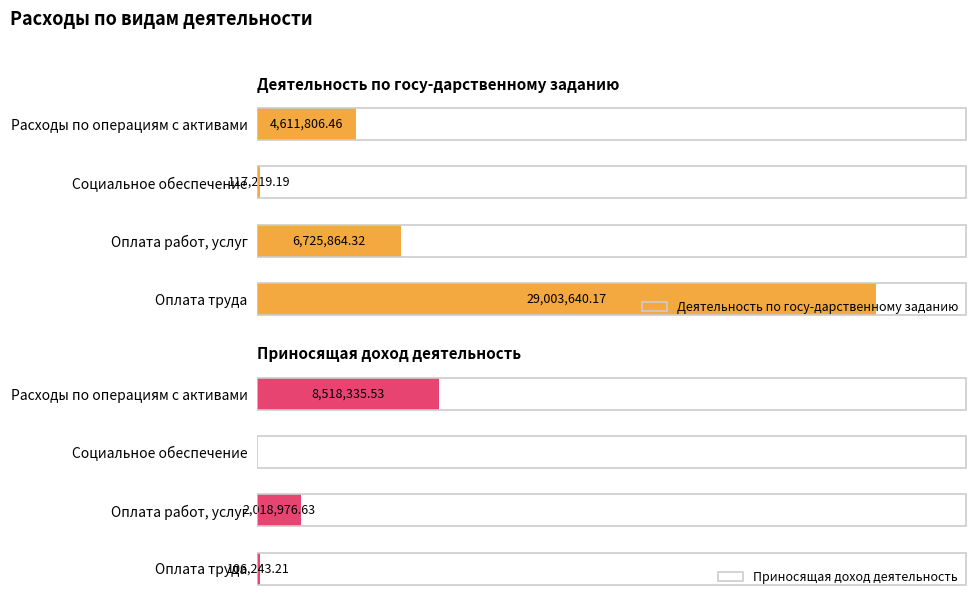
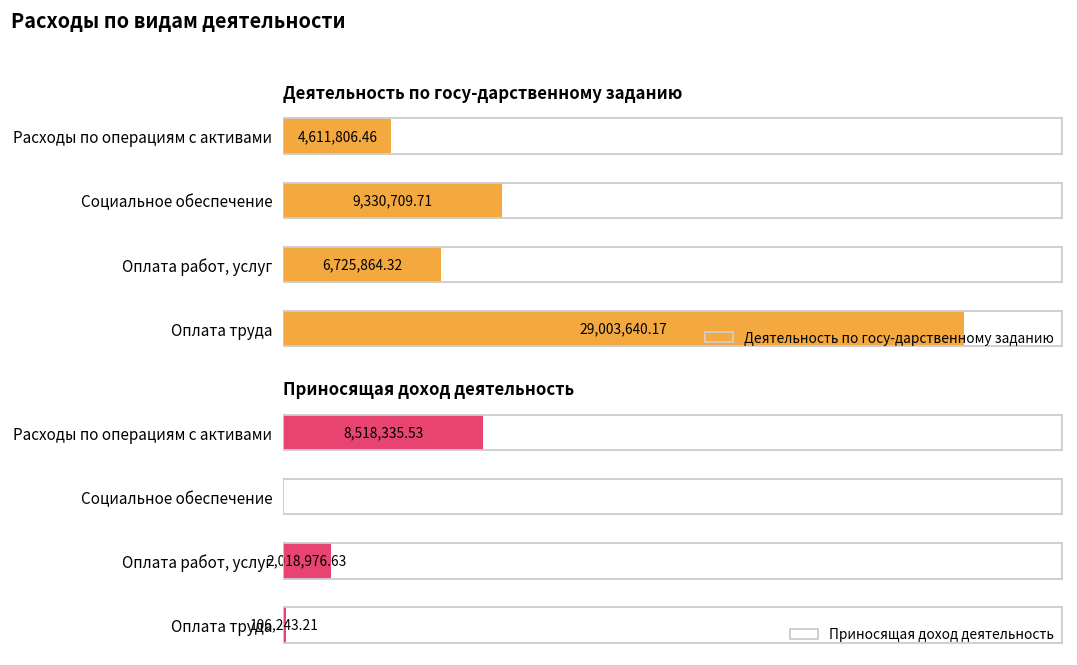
  {
    "Деятельность по госу-дарственному заданию": {
      "Расходы по операциям с активами": "4,611,806.46",
-     "Социальное обеспечение": "117,219.19",
+     "Социальное обеспечение": "9,330,709.71",
      "Оплата работ, услуг": "6,725,864.32",
      "Оплата труда": "29,003,640.17"
    },
    "Приносящая доход деятельность": {
      "Расходы по операциям с активами": "8,518,335.53",
      "Оплата работ, услуг": "2,018,976.63",
      "Оплата труда": "106,243.21"
    }
  }
